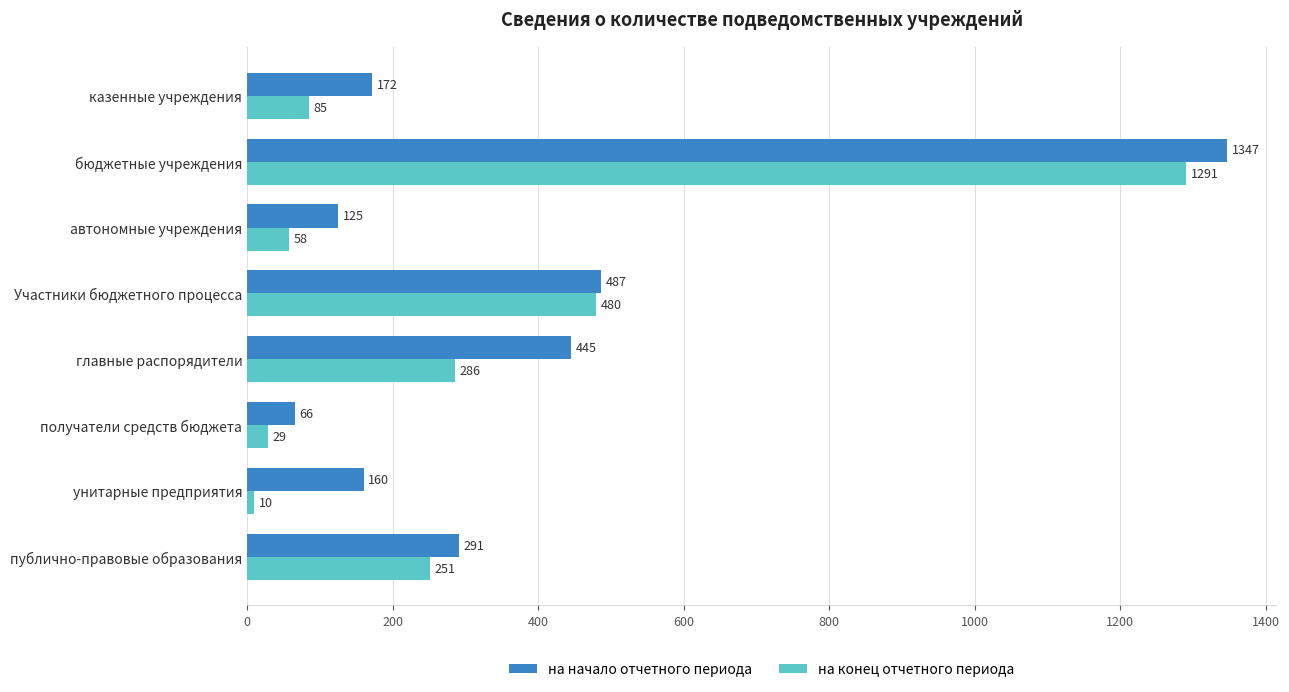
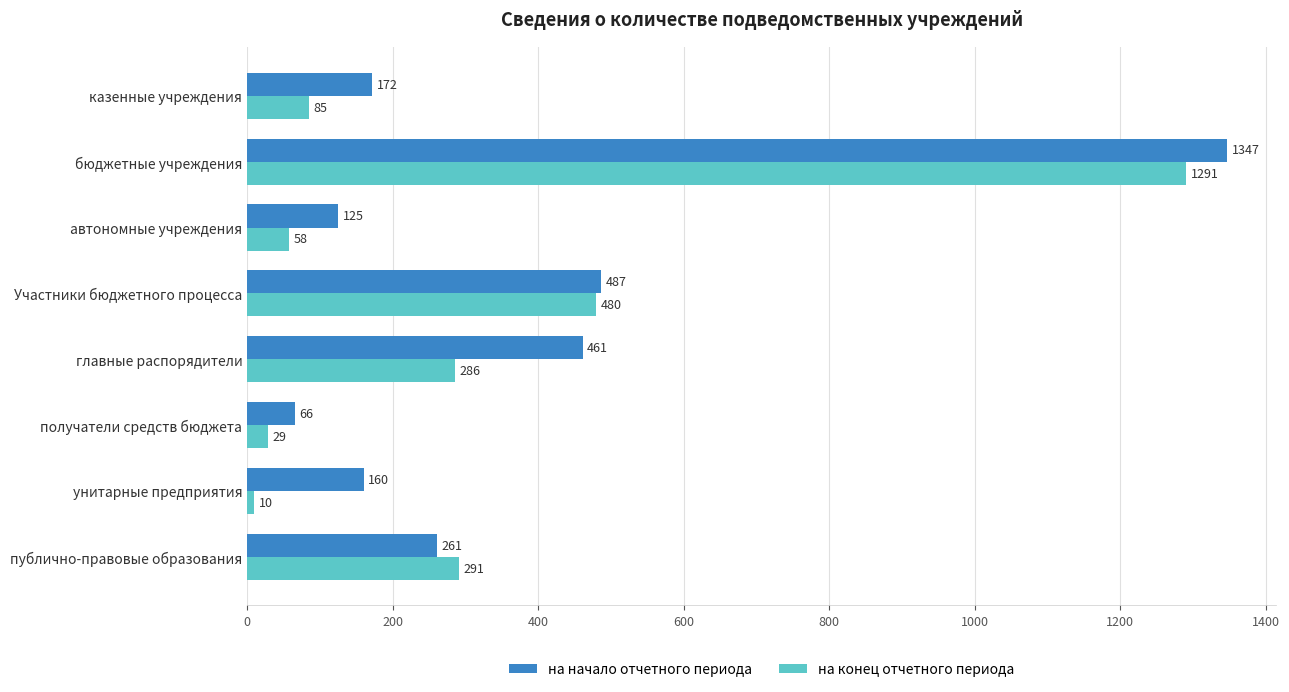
  {
    "на начало отчетного периода": {
      "казенные учреждения": 172,
      "бюджетные учреждения": 1347,
      "автономные учреждения": 125,
      "Участники бюджетного процесса": 487,
-     "главные распорядители": 445,
+     "главные распорядители": 461,
      "получатели средств бюджета": 66,
      "унитарные предприятия": 160,
-     "публично-правовые образования": 291
+     "публично-правовые образования": 261
    },
    "на конец отчетного периода": {
      "казенные учреждения": 85,
      "бюджетные учреждения": 1291,
      "автономные учреждения": 58,
      "Участники бюджетного процесса": 480,
      "главные распорядители": 286,
      "получатели средств бюджета": 29,
      "унитарные предприятия": 10,
-     "публично-правовые образования": 251
+     "публично-правовые образования": 291
    }
  }
